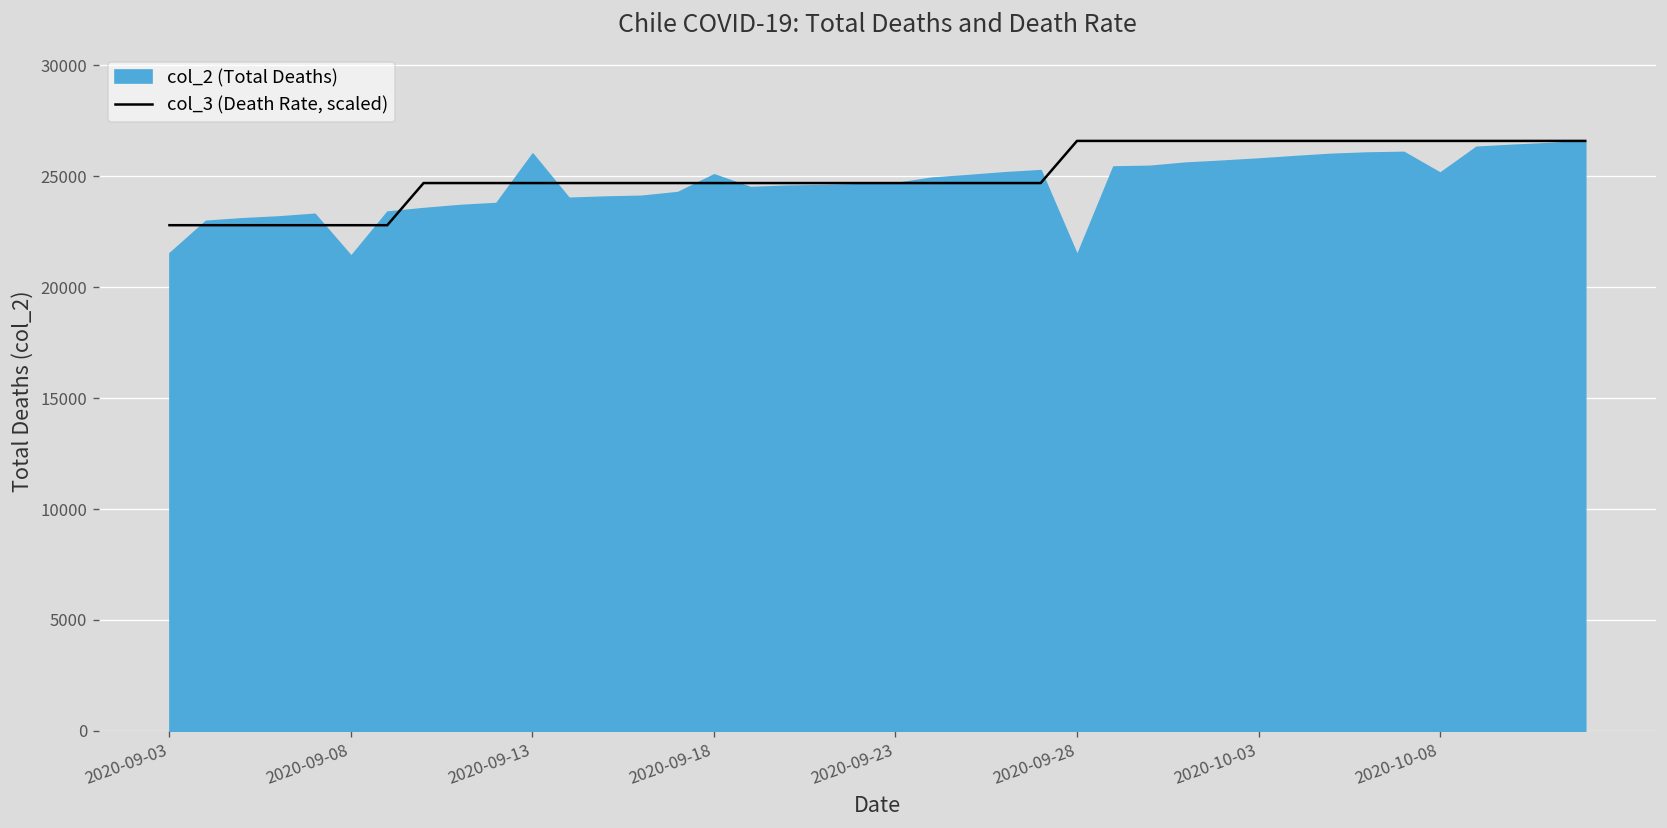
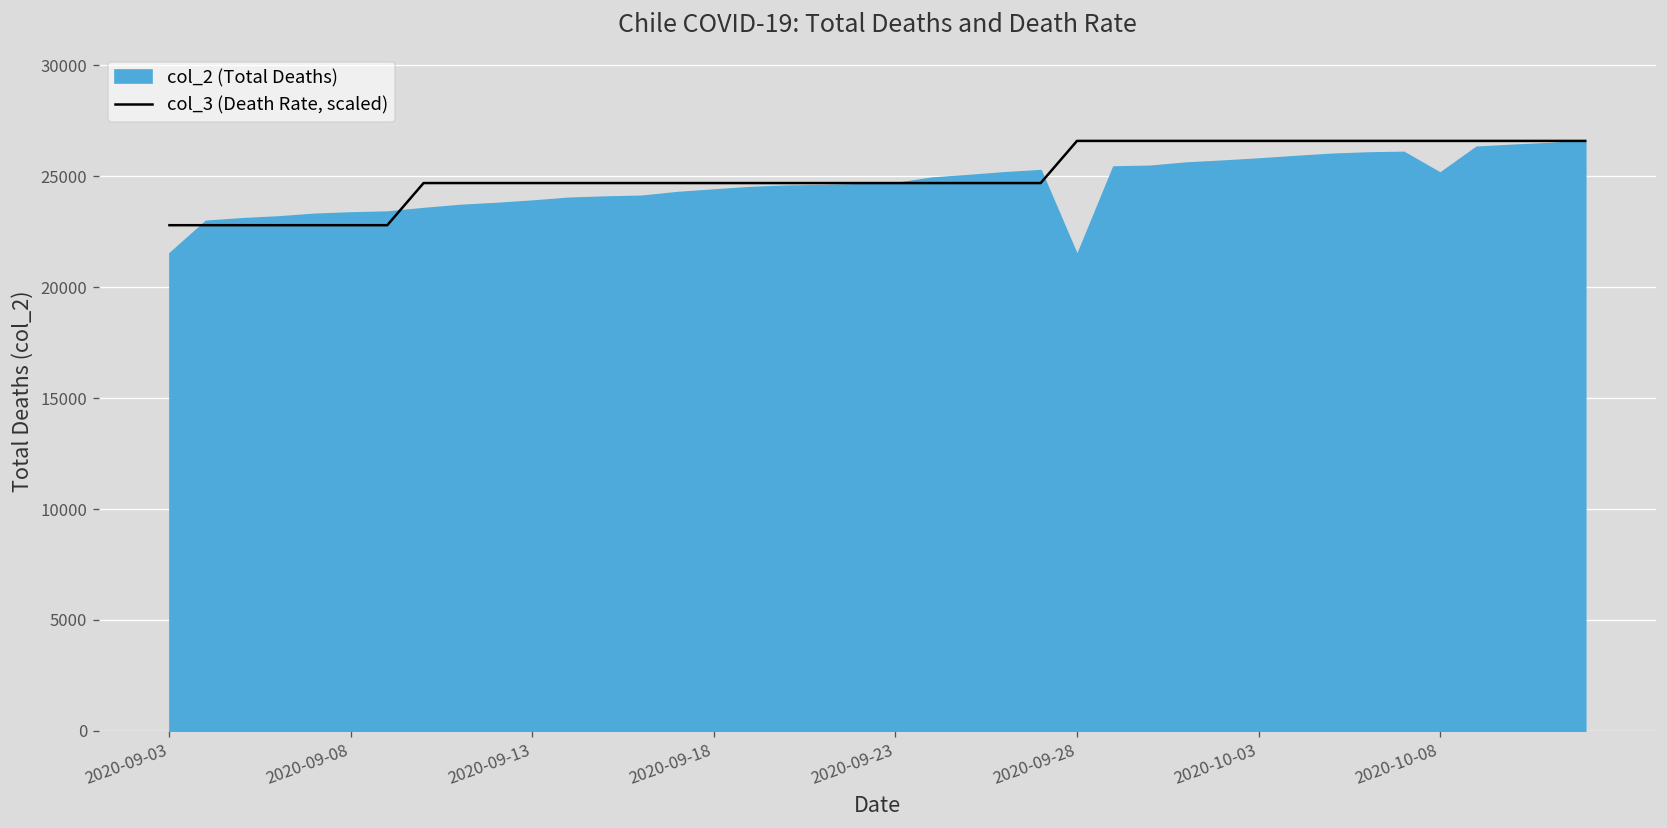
  {
    "col_3 (Death Rate, scaled)": {
      "2020-09-03": 22800,
      "2020-09-08": 22800,
      "2020-09-13": 24700,
      "2020-09-18": 24700,
      "2020-09-28": 26600,
      "2020-10-03": 26600,
      "2020-10-08": 26600
    },
    "col_2 (Total Deaths)": {
      "2020-09-03": 21500,
-     "2020-09-08": 21400,
-     "2020-09-13": 26000,
-     "2020-09-18": 25100,
+     "2020-09-08": 23400,
+     "2020-09-13": 23900,
+     "2020-09-18": 24400,
      "2020-09-28": 21500,
      "2020-10-03": 25800,
      "2020-10-08": 25200
    }
  }
